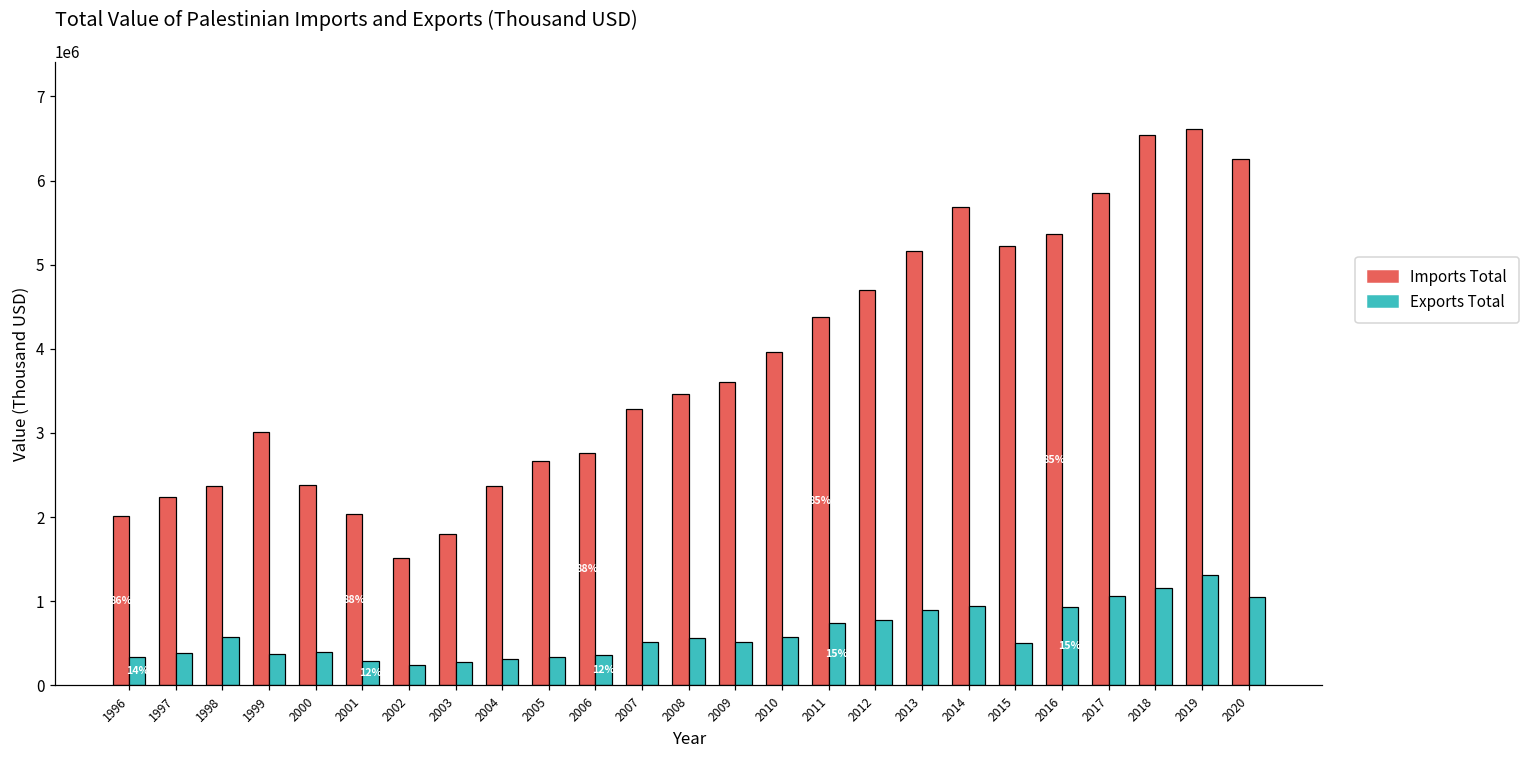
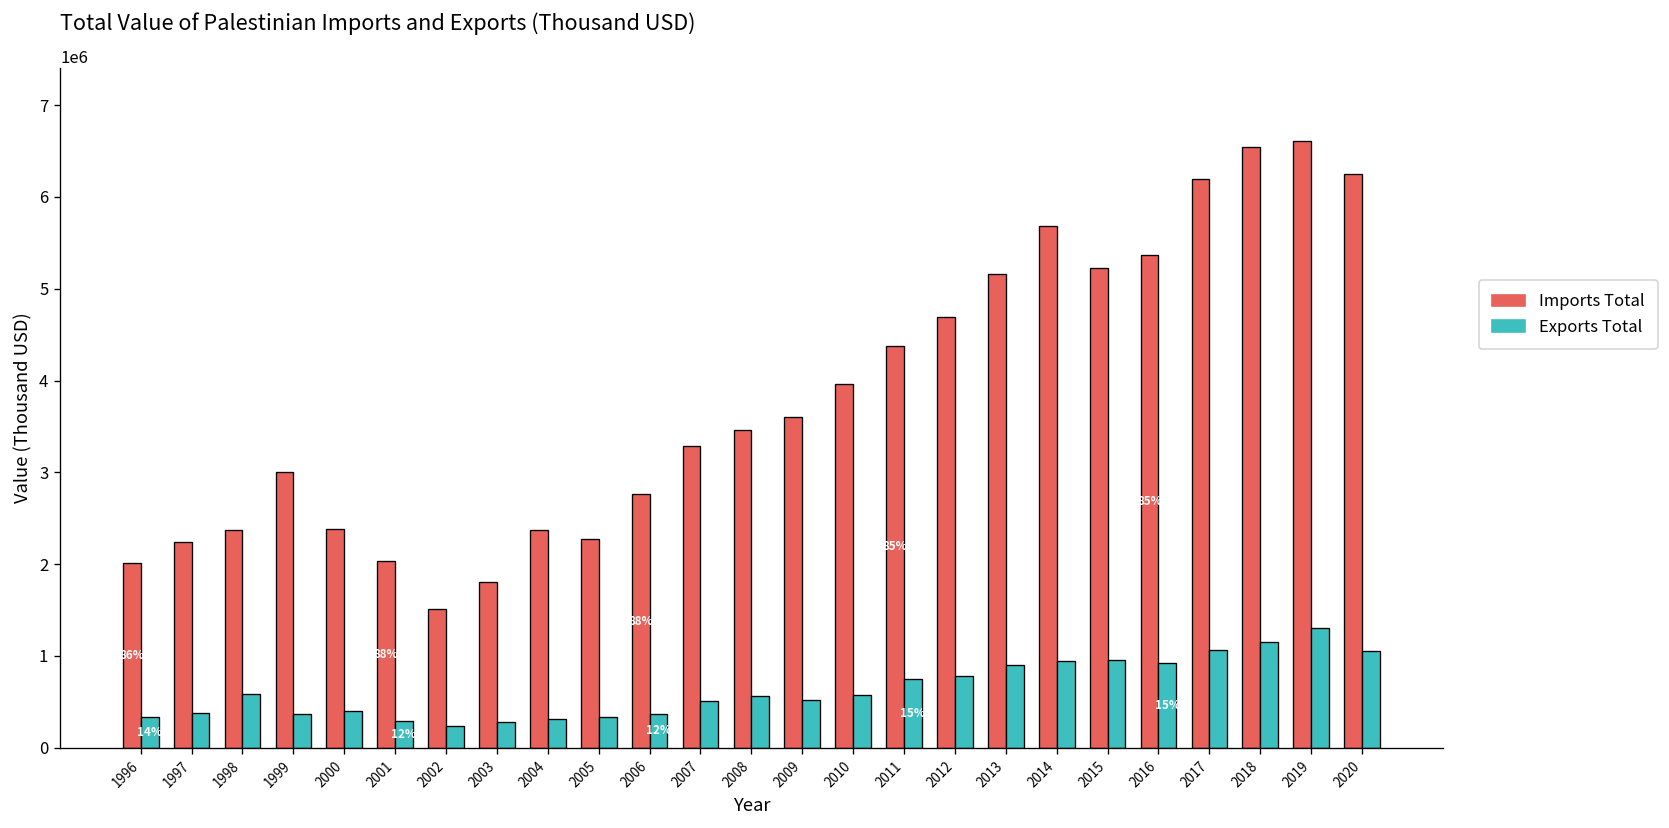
  {
    "Imports Total": {
      "1997": 2200000,
      "1998": 2400000,
      "1999": 3000000,
      "2000": 2400000,
      "2002": 1500000,
      "2003": 1800000,
      "2004": 2400000,
-     "2005": 2700000,
+     "2005": 2300000,
      "2007": 3300000,
      "2008": 3500000,
      "2009": 3600000,
      "2010": 4000000,
      "2012": 4700000,
      "2013": 5200000,
      "2014": 5700000,
      "2015": 5200000,
-     "2017": 5900000,
+     "2017": 6200000,
      "2018": 6500000,
      "2019": 6600000,
      "2020": 6300000
    },
    "Exports Total": {
      "1997": 400000,
      "1998": 600000,
      "1999": 400000,
      "2000": 400000,
      "2002": 200000,
      "2003": 300000,
      "2004": 300000,
      "2005": 300000,
      "2007": 500000,
      "2008": 600000,
      "2009": 500000,
      "2010": 600000,
      "2012": 800000,
      "2013": 900000,
      "2014": 900000,
-     "2015": 500000,
+     "2015": 1000000,
      "2017": 1100000,
      "2018": 1200000,
      "2019": 1300000,
      "2020": 1100000
    }
  }
